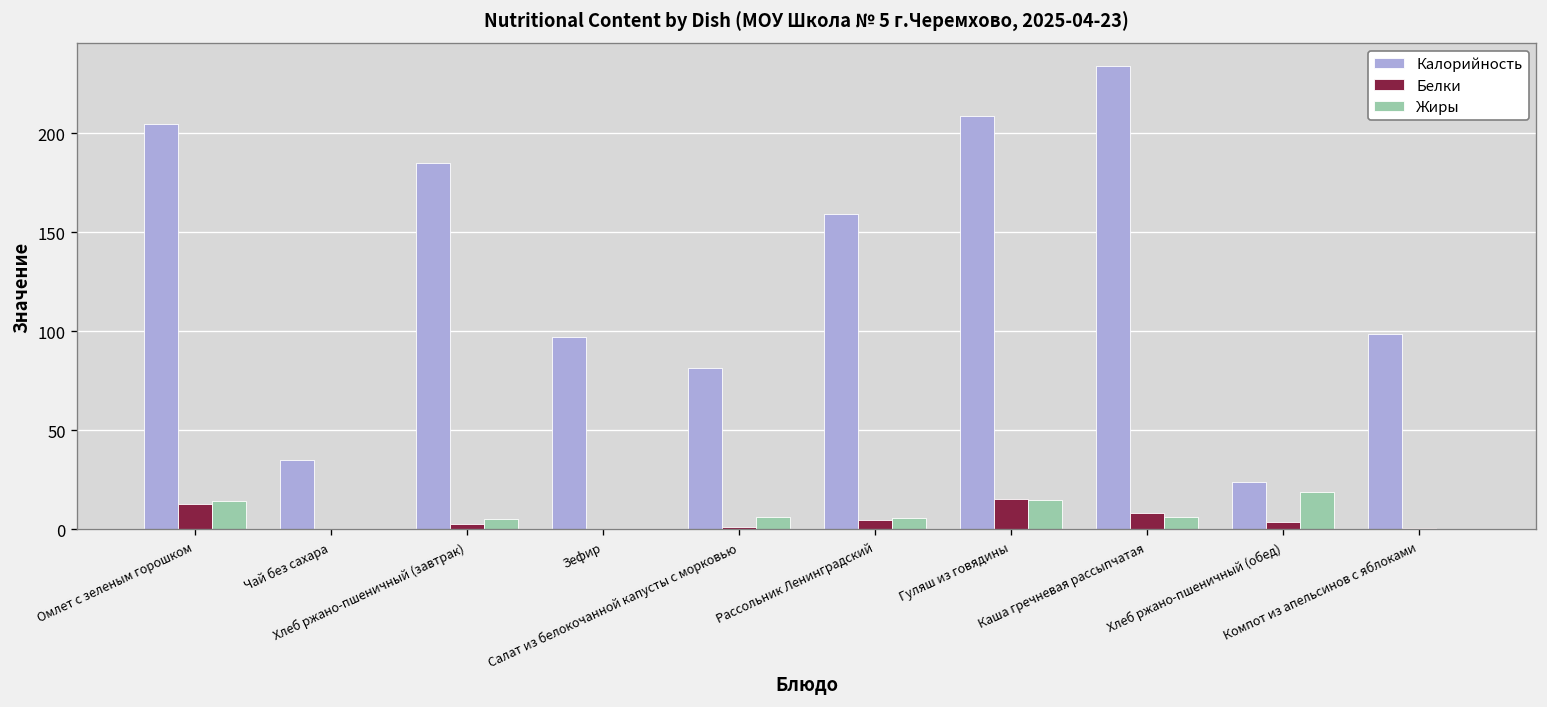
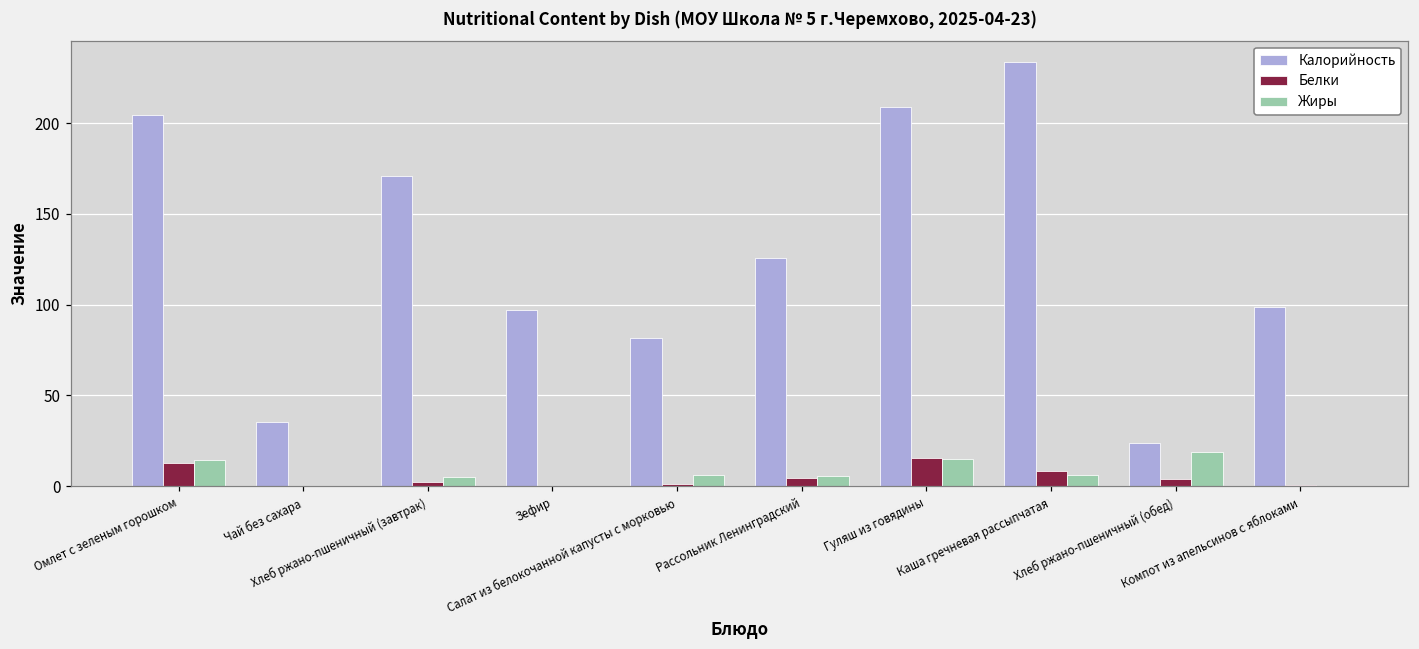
  {
    "Калорийность": {
      "Омлет с зеленым горошком": 205,
      "Чай без сахара": 35,
-     "Хлеб ржано-пшеничный (завтрак)": 185,
+     "Хлеб ржано-пшеничный (завтрак)": 171,
      "Зефир": 97,
      "Салат из белокочанной капусты с морковью": 82,
-     "Рассольник Ленинградский": 159,
+     "Рассольник Ленинградский": 126,
      "Гуляш из говядины": 209,
      "Каша гречневая рассыпчатая": 234,
      "Хлеб ржано-пшеничный (обед)": 24,
      "Компот из апельсинов с яблоками": 99
    },
    "Белки": {
      "Омлет с зеленым горошком": 13,
      "Хлеб ржано-пшеничный (завтрак)": 3,
      "Рассольник Ленинградский": 5,
      "Гуляш из говядины": 15,
      "Каша гречневая рассыпчатая": 8,
      "Хлеб ржано-пшеничный (обед)": 4
    },
    "Жиры": {
      "Омлет с зеленым горошком": 14,
      "Чай без сахара": 0,
      "Хлеб ржано-пшеничный (завтрак)": 5,
      "Зефир": 0,
      "Салат из белокочанной капусты с морковью": 6,
      "Рассольник Ленинградский": 6,
      "Гуляш из говядины": 15,
      "Каша гречневая рассыпчатая": 6,
      "Хлеб ржано-пшеничный (обед)": 19
    }
  }
